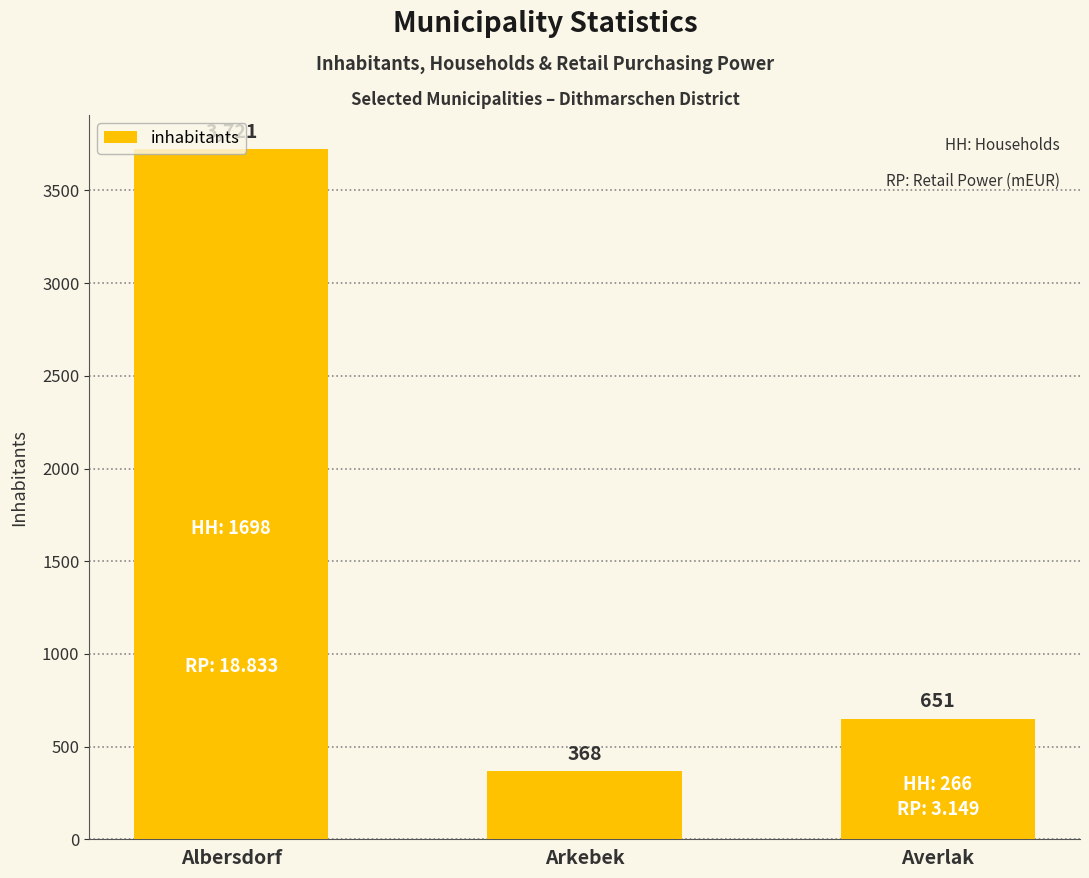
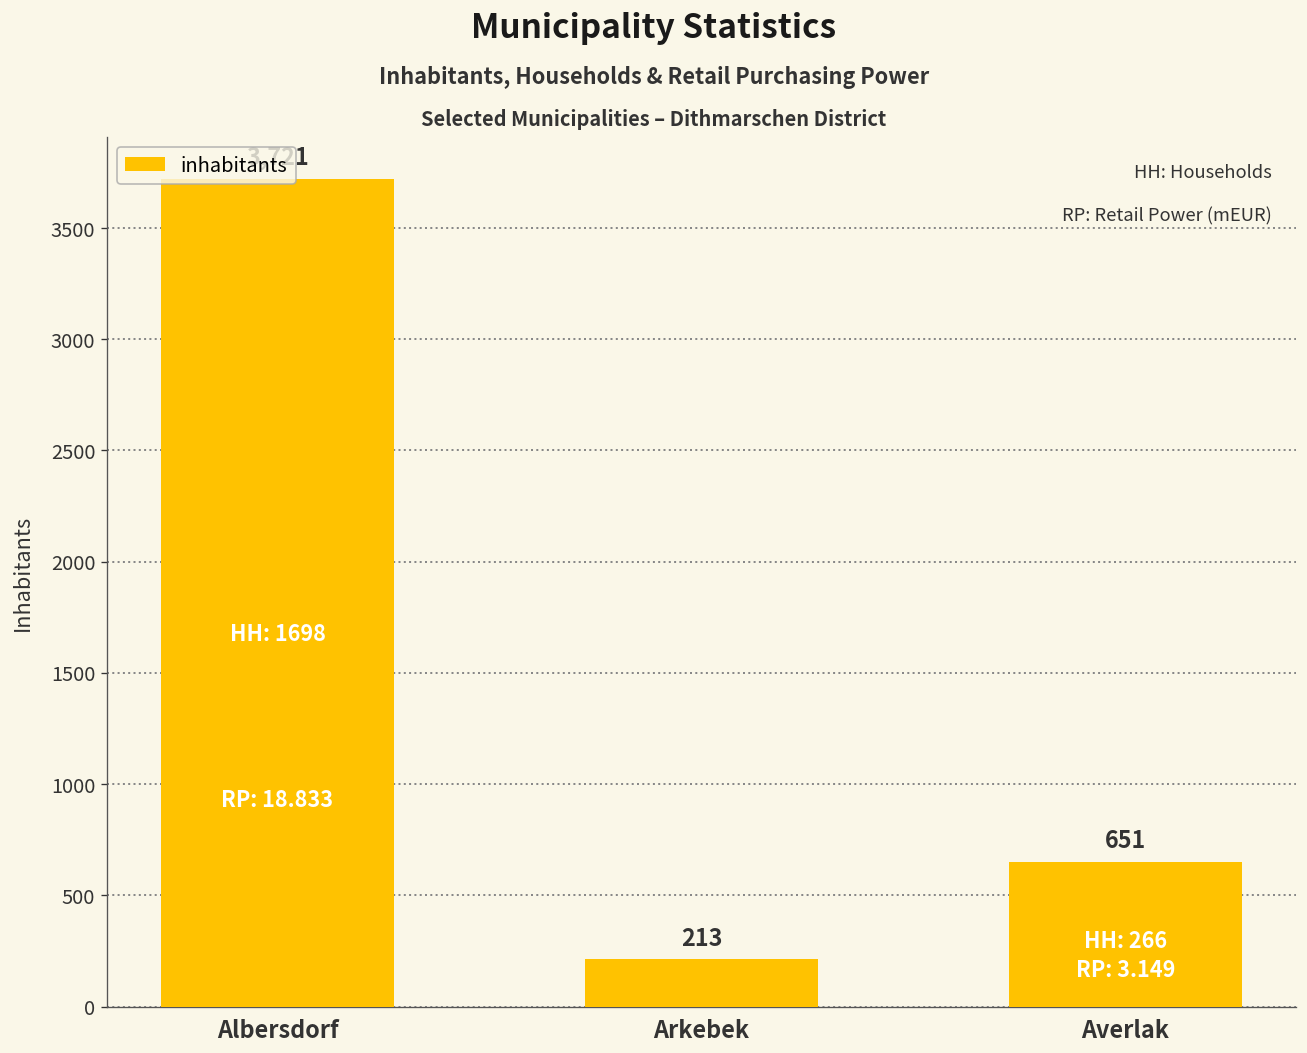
  {
-   "Arkebek": 368,
+   "Arkebek": 213,
    "Averlak": 651
  }
